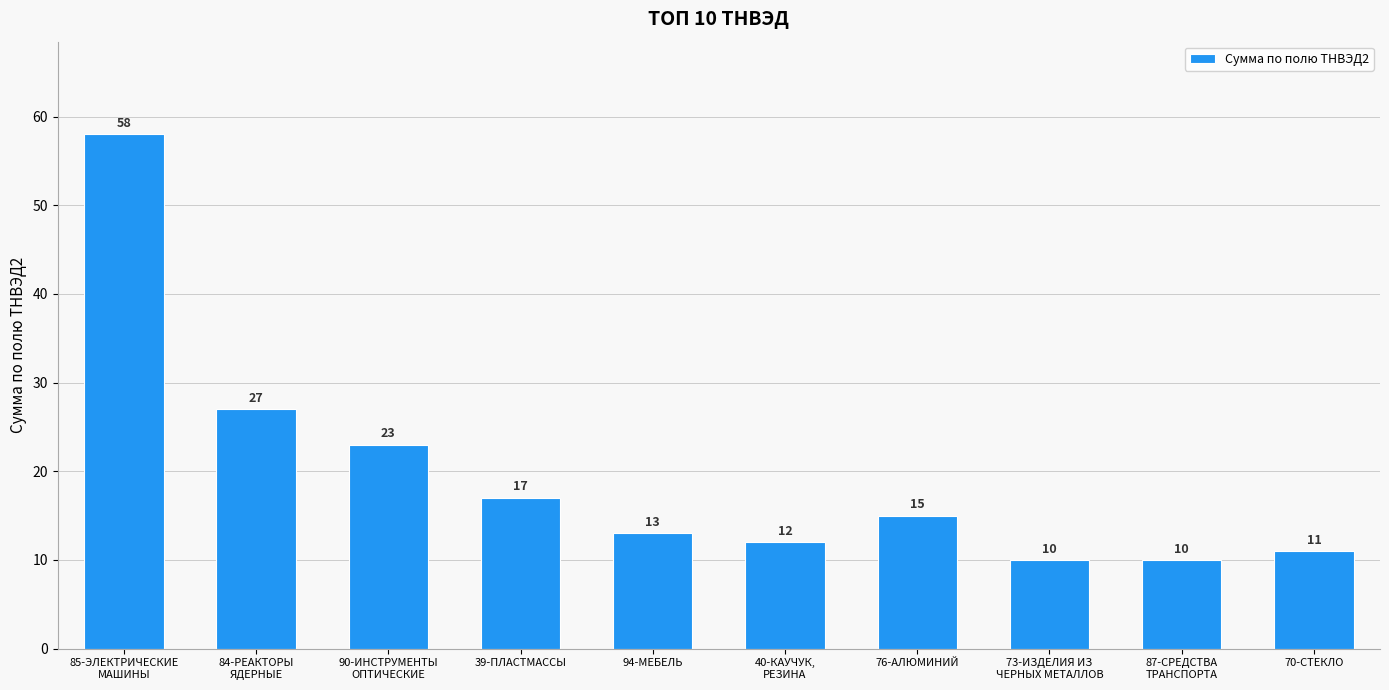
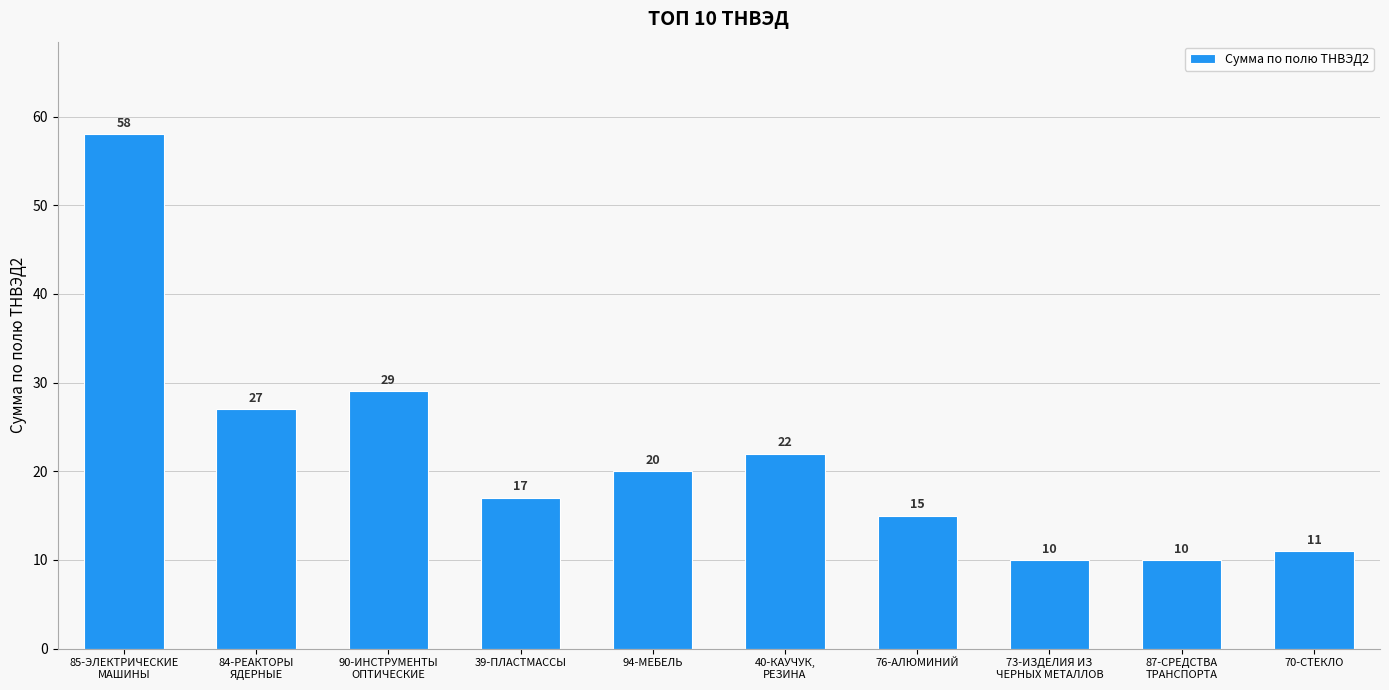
  {
    "85-ЭЛЕКТРИЧЕСКИЕ МАШИНЫ": 58,
    "84-РЕАКТОРЫ ЯДЕРНЫЕ": 27,
-   "90-ИНСТРУМЕНТЫ ОПТИЧЕСКИЕ": 23,
+   "90-ИНСТРУМЕНТЫ ОПТИЧЕСКИЕ": 29,
    "39-ПЛАСТМАССЫ": 17,
-   "94-МЕБЕЛЬ": 13,
-   "40-КАУЧУК, РЕЗИНА": 12,
+   "94-МЕБЕЛЬ": 20,
+   "40-КАУЧУК, РЕЗИНА": 22,
    "76-АЛЮМИНИЙ": 15,
    "73-ИЗДЕЛИЯ ИЗ ЧЕРНЫХ МЕТАЛЛОВ": 10,
    "87-СРЕДСТВА ТРАНСПОРТА": 10,
    "70-СТЕКЛО": 11
  }
